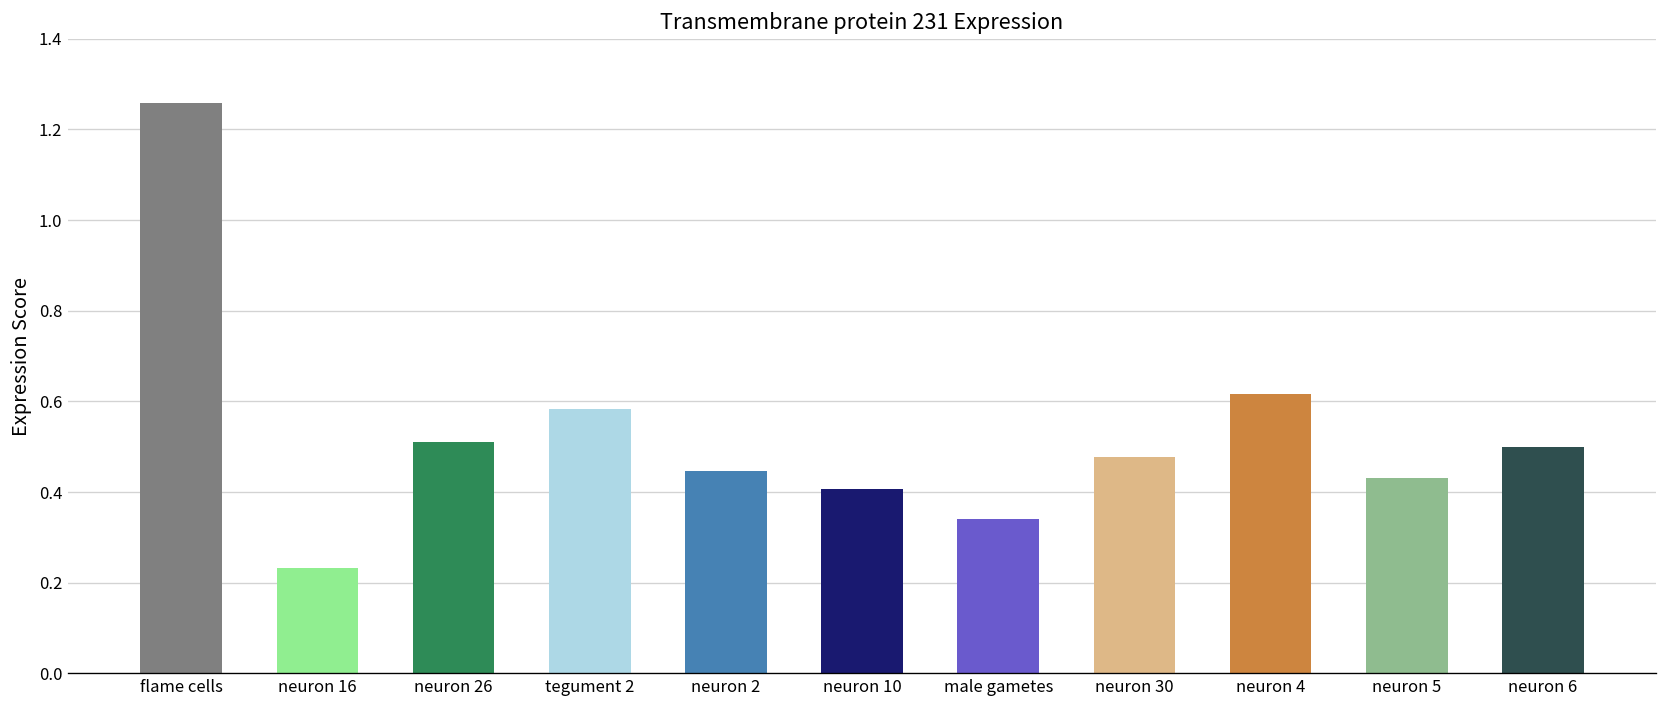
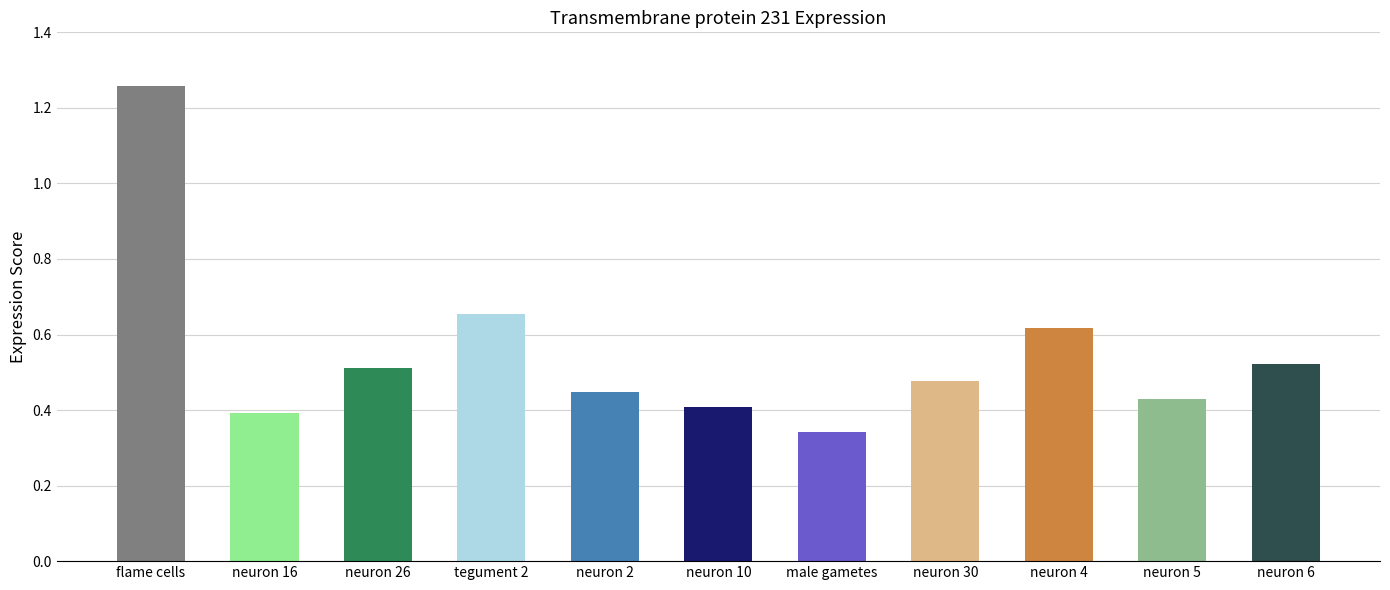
  {
    "flame cells": 1.26,
-   "neuron 16": 0.23,
+   "neuron 16": 0.39,
    "neuron 26": 0.51,
-   "tegument 2": 0.58,
+   "tegument 2": 0.65,
    "neuron 2": 0.45,
    "neuron 10": 0.41,
    "male gametes": 0.34,
    "neuron 30": 0.48,
    "neuron 4": 0.62,
    "neuron 5": 0.43,
-   "neuron 6": 0.50
+   "neuron 6": 0.52
  }
